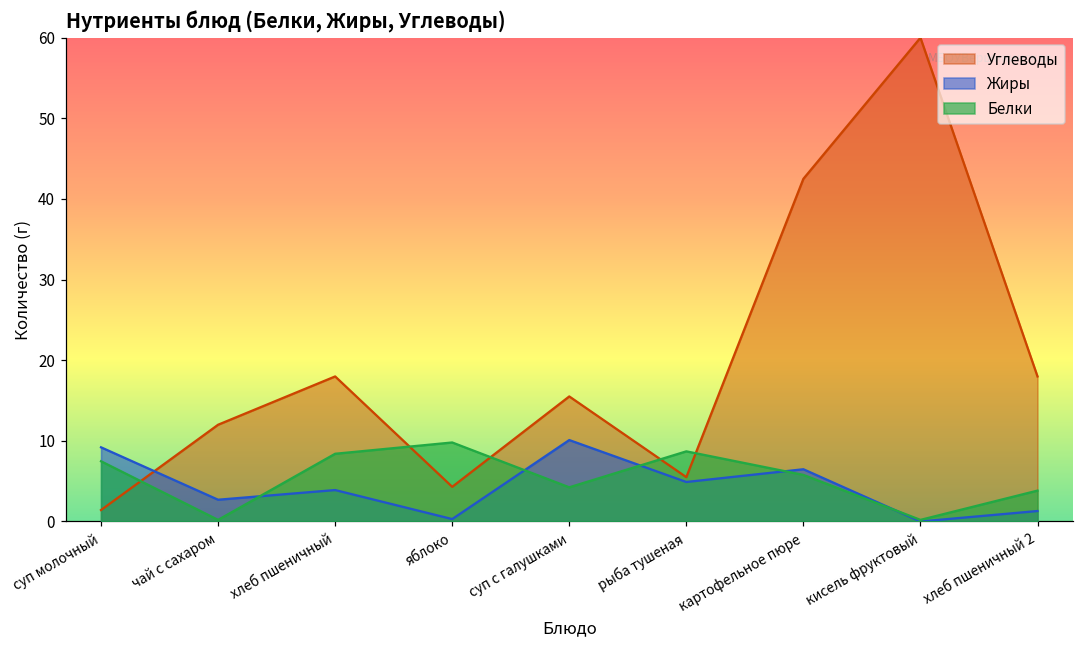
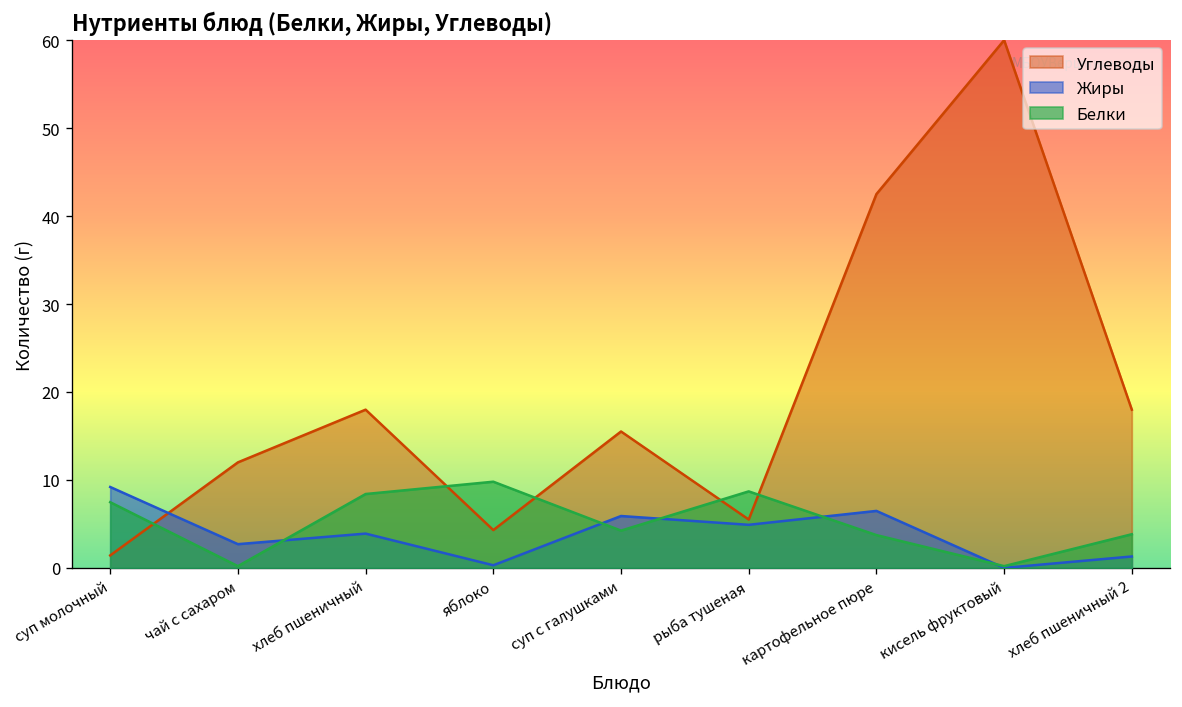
  {
    "Углеводы": {
      "суп молочный": 1,
      "чай с сахаром": 12,
      "хлеб пшеничный": 18,
      "яблоко": 4,
      "суп с галушками": 16,
      "рыба тушеная": 6,
      "картофельное пюре": 43,
      "кисель фруктовый": 60,
      "хлеб пшеничный 2": 18
    },
    "Жиры": {
      "суп молочный": 9,
      "чай с сахаром": 3,
      "хлеб пшеничный": 4,
      "яблоко": 0,
-     "суп с галушками": 10,
+     "суп с галушками": 6,
      "рыба тушеная": 5,
      "картофельное пюре": 6,
      "хлеб пшеничный 2": 1
    },
    "Белки": {
      "суп молочный": 7,
      "чай с сахаром": 0,
      "хлеб пшеничный": 8,
      "яблоко": 10,
      "суп с галушками": 4,
      "рыба тушеная": 9,
-     "картофельное пюре": 6,
+     "картофельное пюре": 4,
      "хлеб пшеничный 2": 4
    }
  }
